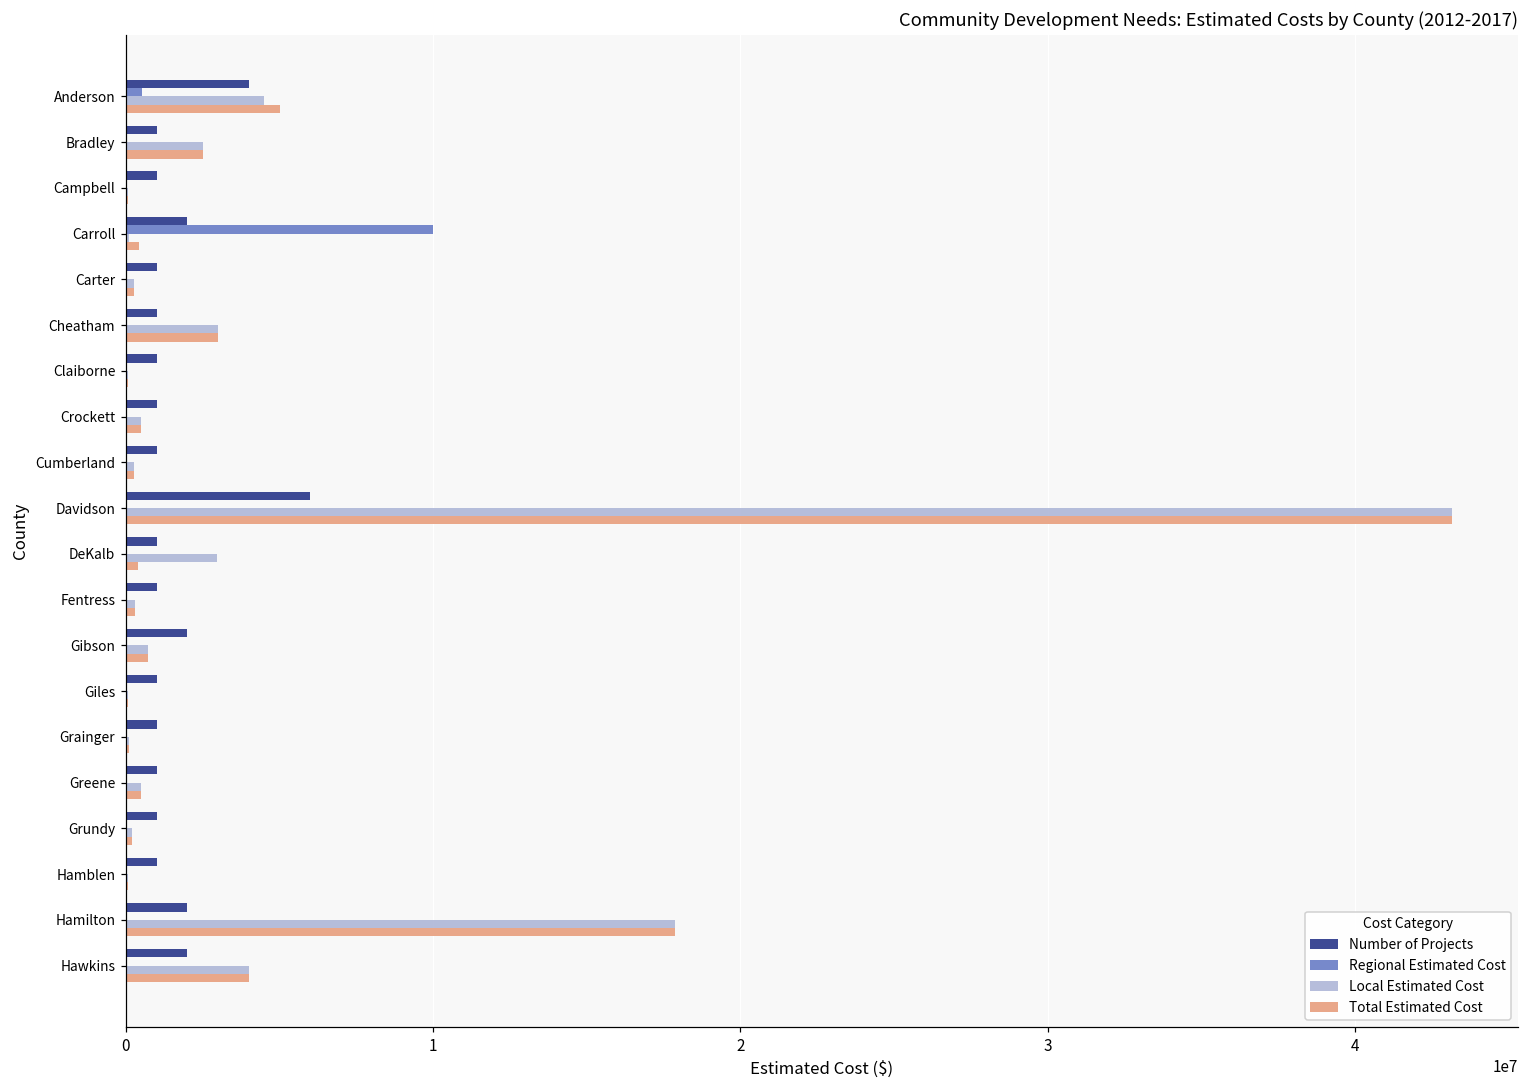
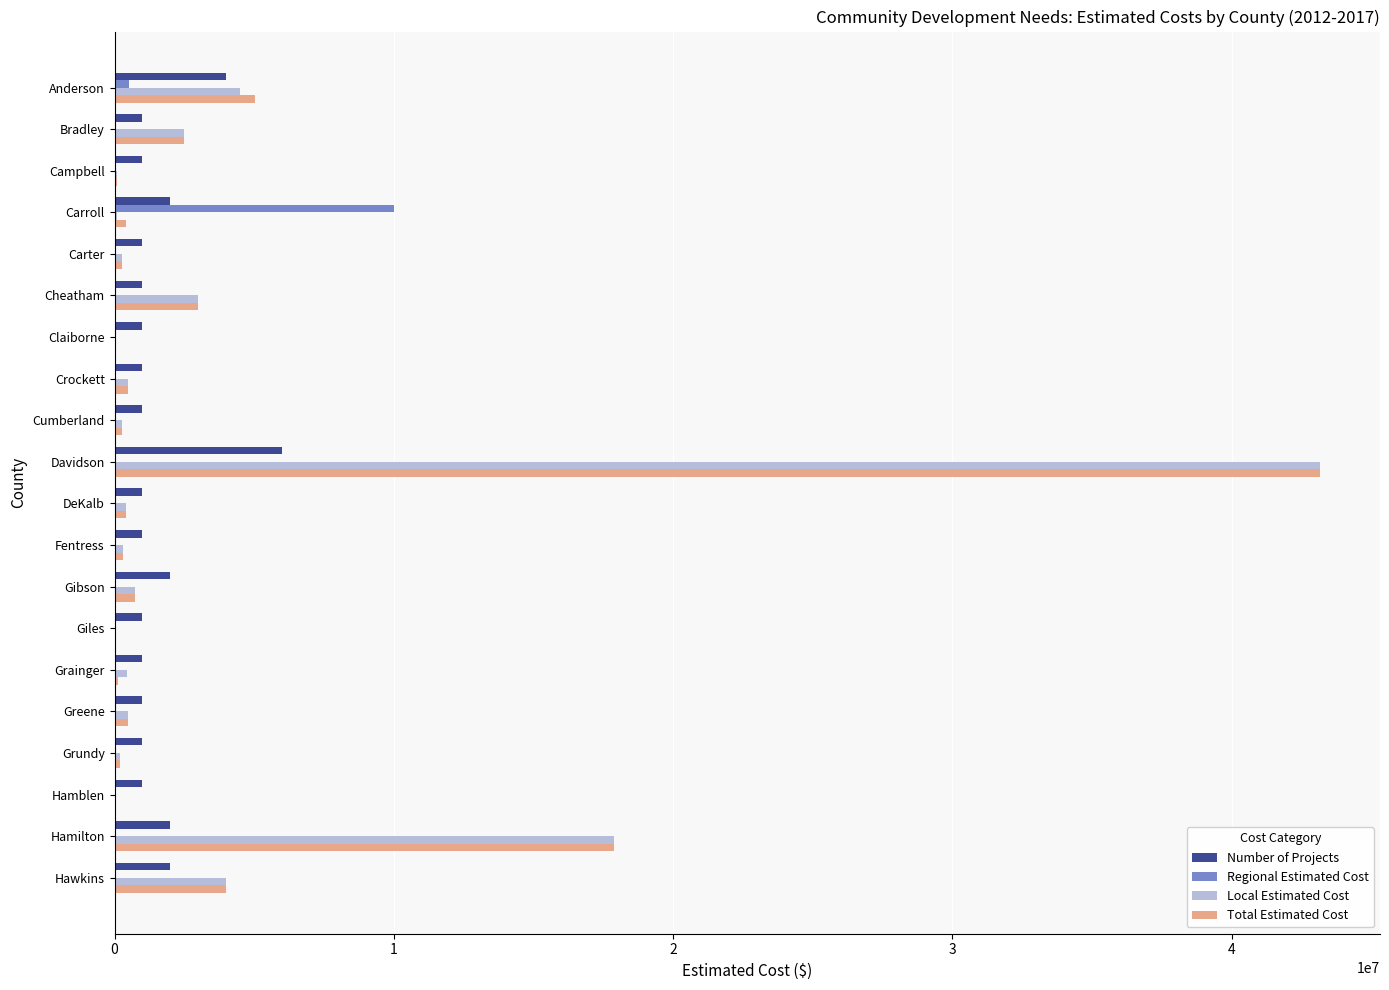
  {
    "Number of Projects": {
      "Anderson": 4000000,
      "Bradley": 1000000,
      "Campbell": 1000000,
      "Carroll": 2000000,
      "Carter": 1000000,
      "Cheatham": 1000000,
      "Claiborne": 1000000,
      "Crockett": 1000000,
      "Cumberland": 1000000,
      "Davidson": 6000000,
      "DeKalb": 1000000,
      "Fentress": 1000000,
      "Gibson": 2000000,
      "Giles": 1000000,
      "Grainger": 1000000,
      "Greene": 1000000,
      "Grundy": 1000000,
      "Hamblen": 1000000,
      "Hamilton": 2000000,
      "Hawkins": 2000000
    },
    "Regional Estimated Cost": {
      "Anderson": 500000,
      "Bradley": 0,
      "Campbell": 0,
      "Carroll": 10000000,
      "Carter": 0,
      "Cheatham": 0,
      "Claiborne": 0,
      "Crockett": 0,
      "Cumberland": 0,
      "Davidson": 0,
      "DeKalb": 0,
      "Fentress": 0,
      "Gibson": 0,
      "Giles": 0,
      "Grainger": 0,
      "Greene": 0,
      "Grundy": 0,
      "Hamblen": 0,
      "Hamilton": 0,
      "Hawkins": 0
    },
    "Local Estimated Cost": {
      "Anderson": 4500000,
      "Bradley": 2500000,
      "Carroll": 100000,
      "Carter": 300000,
      "Cheatham": 3000000,
      "Crockett": 500000,
      "Cumberland": 300000,
      "Davidson": 43200000,
-     "DeKalb": 3000000,
+     "DeKalb": 400000,
      "Fentress": 300000,
      "Gibson": 700000,
-     "Grainger": 100000,
+     "Grainger": 500000,
      "Greene": 500000,
      "Grundy": 200000,
      "Hamilton": 17900000,
      "Hawkins": 4000000
    },
    "Total Estimated Cost": {
      "Anderson": 5000000,
      "Bradley": 2500000,
      "Carroll": 400000,
      "Carter": 300000,
      "Cheatham": 3000000,
      "Crockett": 500000,
      "Cumberland": 300000,
      "Davidson": 43200000,
      "DeKalb": 400000,
      "Fentress": 300000,
      "Gibson": 700000,
      "Grainger": 100000,
      "Greene": 500000,
      "Grundy": 200000,
      "Hamilton": 17900000,
      "Hawkins": 4000000
    }
  }
